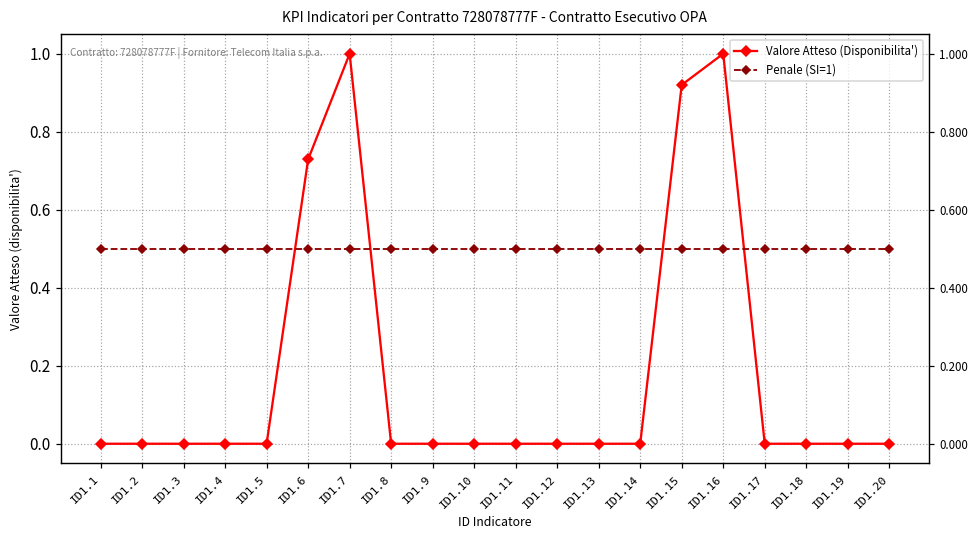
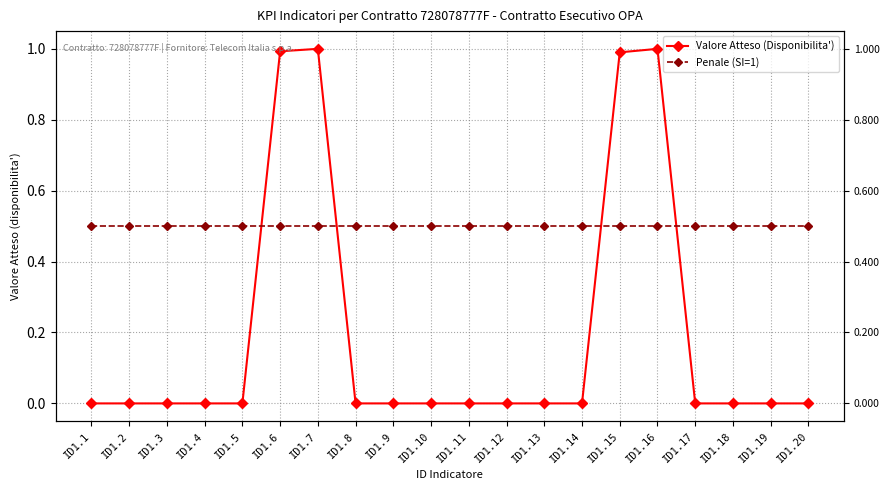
  {
    "Valore Atteso (Disponibilita')": {
      "ID1.1": 0.00,
      "ID1.2": 0.00,
      "ID1.3": 0.00,
      "ID1.4": 0.00,
      "ID1.5": 0.00,
-     "ID1.6": 0.73,
+     "ID1.6": 0.99,
      "ID1.7": 1.00,
      "ID1.8": 0.00,
      "ID1.9": 0.00,
      "ID1.10": 0.00,
      "ID1.11": 0.00,
      "ID1.12": 0.00,
      "ID1.13": 0.00,
      "ID1.14": 0.00,
-     "ID1.15": 0.92,
+     "ID1.15": 0.99,
      "ID1.16": 1.00,
      "ID1.17": 0.00,
      "ID1.18": 0.00,
      "ID1.19": 0.00,
      "ID1.20": 0.00
    },
    "Penale (SI=1)": {
      "ID1.1": 0.50,
      "ID1.2": 0.50,
      "ID1.3": 0.50,
      "ID1.4": 0.50,
      "ID1.5": 0.50,
      "ID1.6": 0.50,
      "ID1.7": 0.50,
      "ID1.8": 0.50,
      "ID1.9": 0.50,
      "ID1.10": 0.50,
      "ID1.11": 0.50,
      "ID1.12": 0.50,
      "ID1.13": 0.50,
      "ID1.14": 0.50,
      "ID1.15": 0.50,
      "ID1.16": 0.50,
      "ID1.17": 0.50,
      "ID1.18": 0.50,
      "ID1.19": 0.50,
      "ID1.20": 0.50
    }
  }
